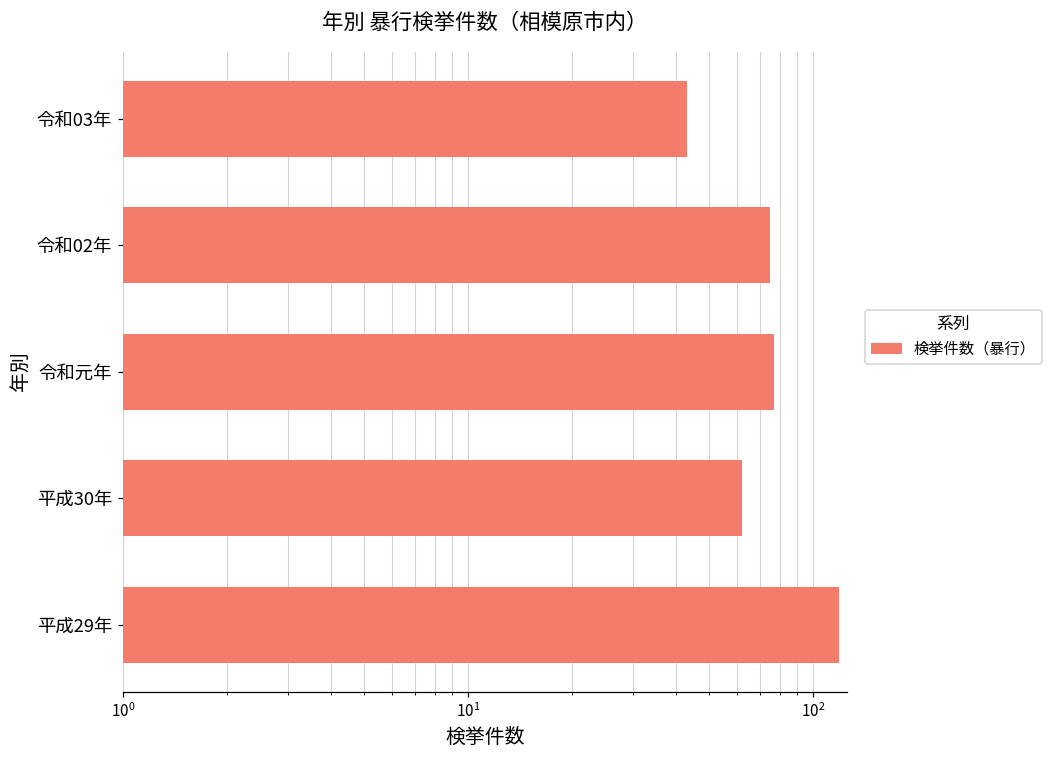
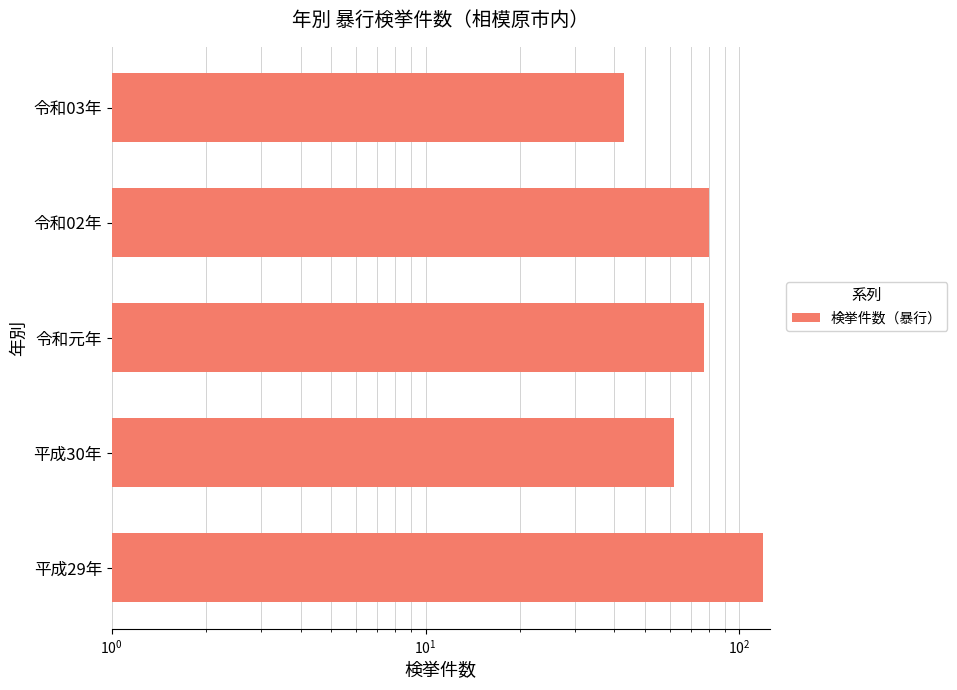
  {
    "令和03年": 43,
-   "令和02年": 75,
+   "令和02年": 80,
    "令和元年": 77,
    "平成30年": 62,
    "平成29年": 119
  }
